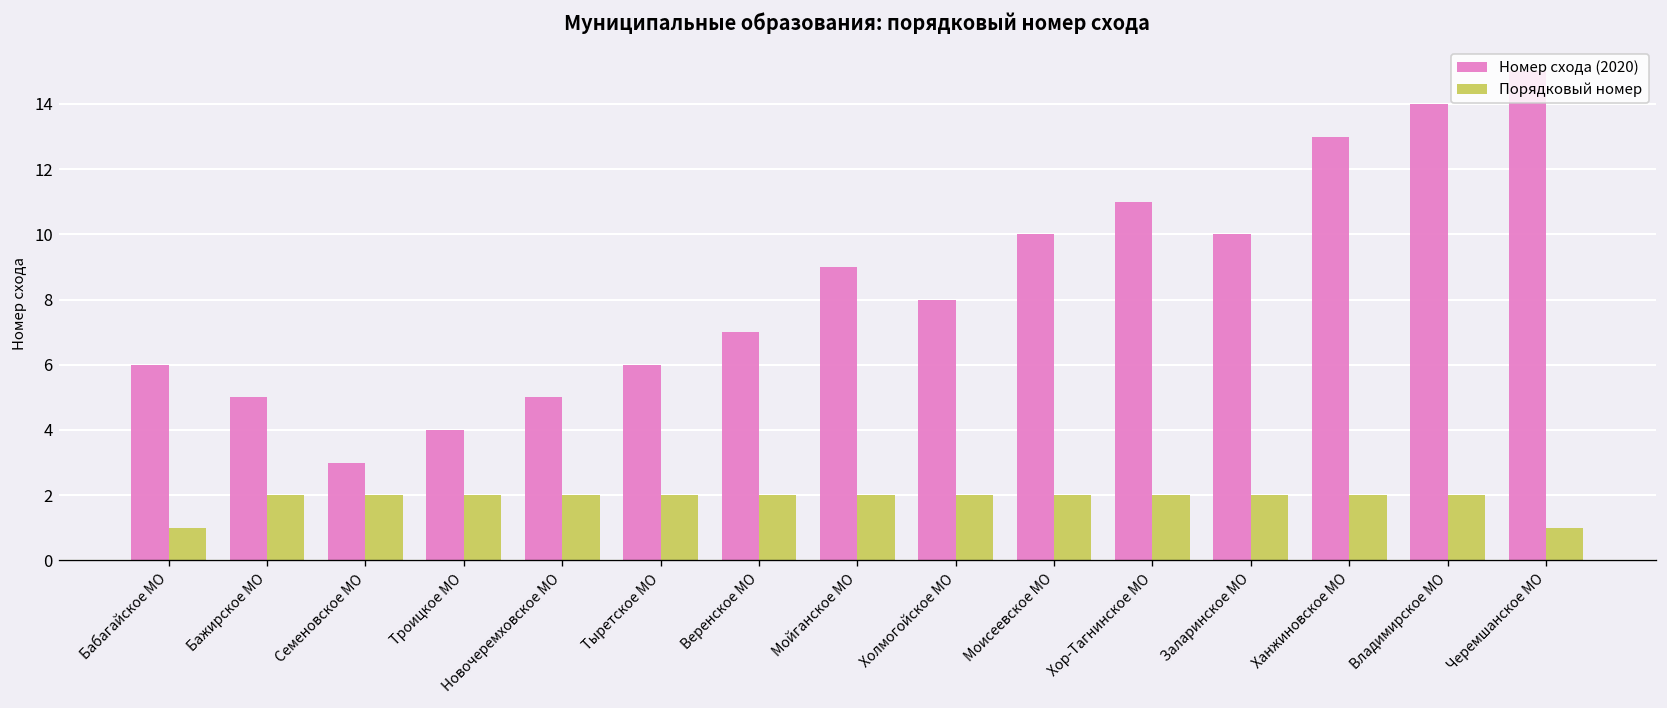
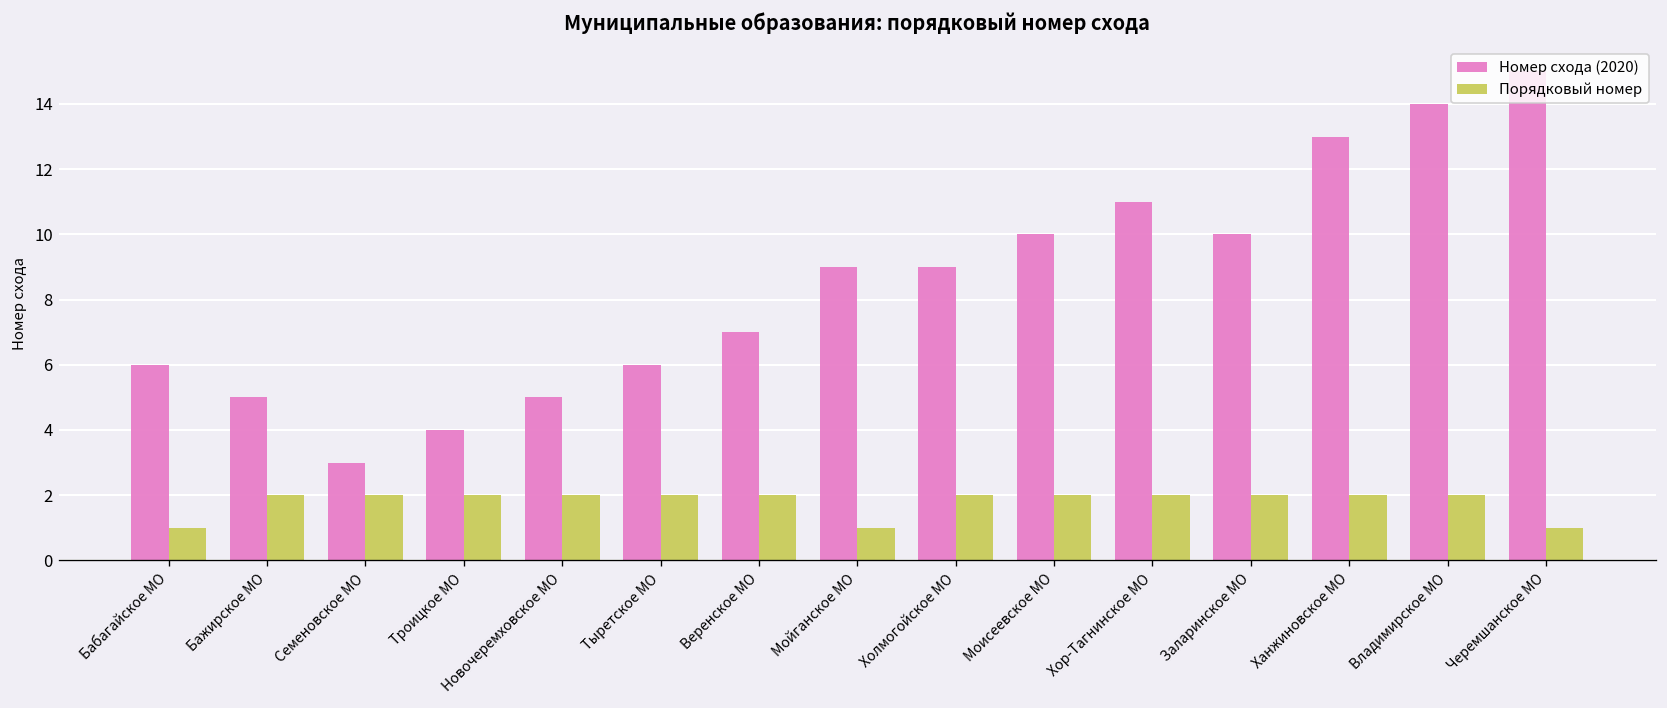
  {
    "Номер схода (2020)": {
      "Бабагайское МО": 6,
      "Бажирское МО": 5,
      "Семеновское МО": 3,
      "Троицкое МО": 4,
      "Новочеремховское МО": 5,
      "Тыретское МО": 6,
      "Веренское МО": 7,
      "Мойганское МО": 9,
-     "Холмогойское МО": 8,
+     "Холмогойское МО": 9,
      "Моисеевское МО": 10,
      "Хор-Тагнинское МО": 11,
      "Заларинское МО": 10,
      "Ханжиновское МО": 13,
      "Владимирское МО": 14
    },
    "Порядковый номер": {
      "Бабагайское МО": 1,
      "Бажирское МО": 2,
      "Семеновское МО": 2,
      "Троицкое МО": 2,
      "Новочеремховское МО": 2,
      "Тыретское МО": 2,
      "Веренское МО": 2,
-     "Мойганское МО": 2,
+     "Мойганское МО": 1,
      "Холмогойское МО": 2,
      "Моисеевское МО": 2,
      "Хор-Тагнинское МО": 2,
      "Заларинское МО": 2,
      "Ханжиновское МО": 2,
      "Владимирское МО": 2,
      "Черемшанское МО": 1
    }
  }
